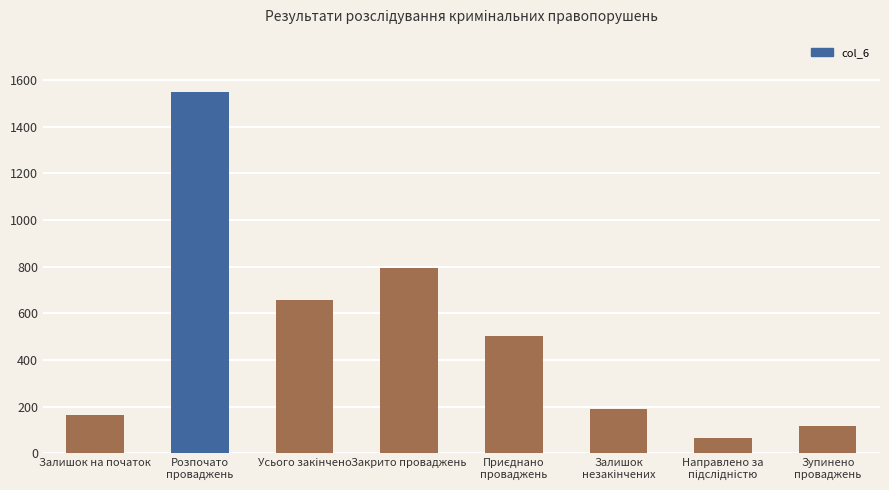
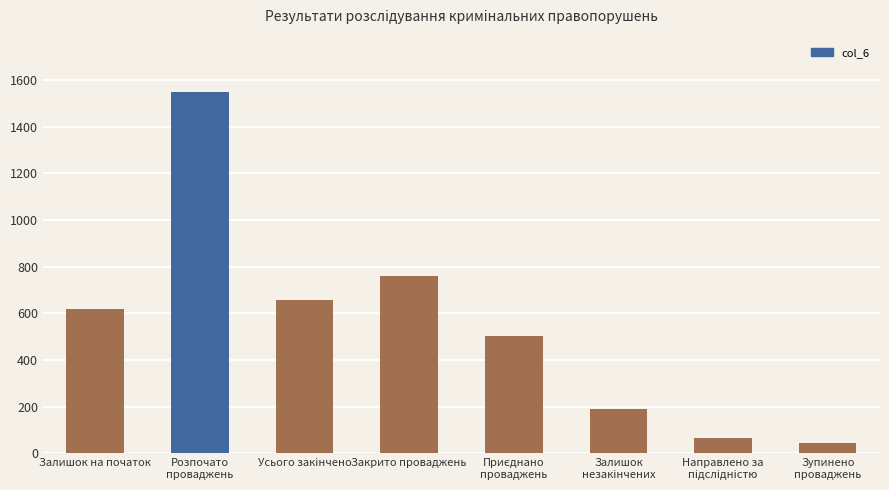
  {
-   "Залишок на початок": 170,
+   "Залишок на початок": 620,
    "Розпочато проваджень": 1550,
    "Усього закінчено": 660,
-   "Закрито проваджень": 800,
+   "Закрито проваджень": 760,
    "Приєднано проваджень": 500,
    "Залишок незакінчених": 190,
    "Направлено за підслідністю": 70,
-   "Зупинено проваджень": 120
+   "Зупинено проваджень": 50
  }
